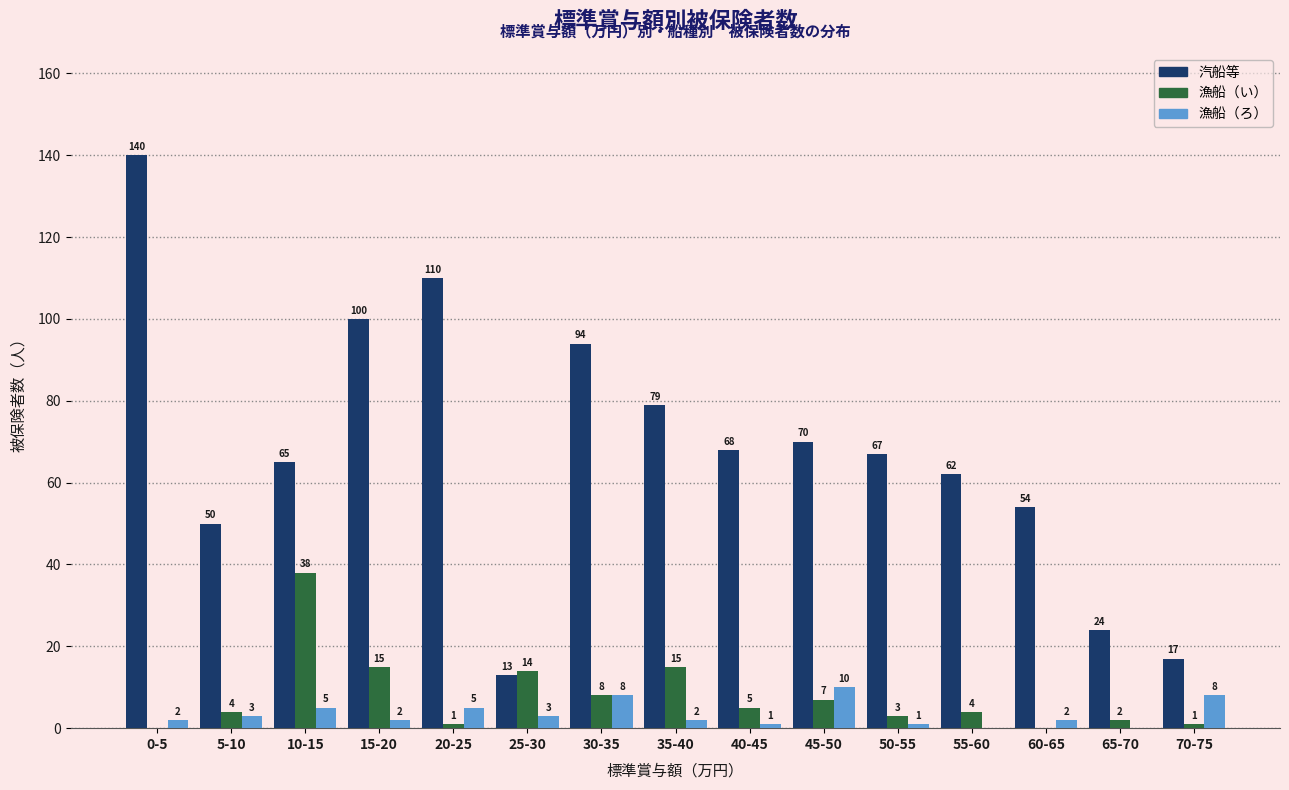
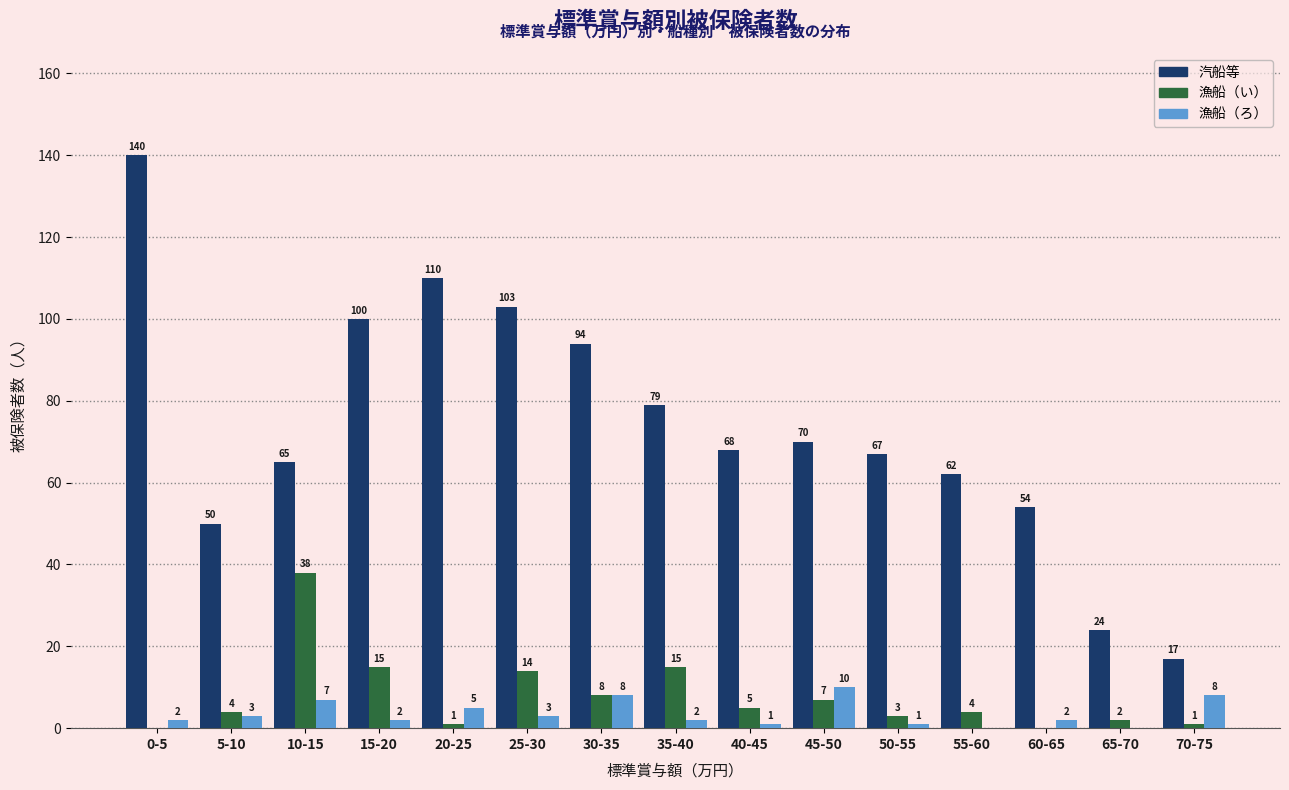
  {
    "汽船等": {
      "0-5": 140,
      "5-10": 50,
      "10-15": 65,
      "15-20": 100,
      "20-25": 110,
-     "25-30": 13,
+     "25-30": 103,
      "30-35": 94,
      "35-40": 79,
      "40-45": 68,
      "45-50": 70,
      "50-55": 67,
      "55-60": 62,
      "60-65": 54,
      "65-70": 24,
      "70-75": 17
    },
    "漁船（い）": {
      "5-10": 4,
      "10-15": 38,
      "15-20": 15,
      "20-25": 1,
      "25-30": 14,
      "30-35": 8,
      "35-40": 15,
      "40-45": 5,
      "45-50": 7,
      "50-55": 3,
      "55-60": 4,
      "65-70": 2,
      "70-75": 1
    },
    "漁船（ろ）": {
      "0-5": 2,
      "5-10": 3,
-     "10-15": 5,
+     "10-15": 7,
      "15-20": 2,
      "20-25": 5,
      "25-30": 3,
      "30-35": 8,
      "35-40": 2,
      "40-45": 1,
      "45-50": 10,
      "50-55": 1,
      "60-65": 2,
      "70-75": 8
    }
  }
